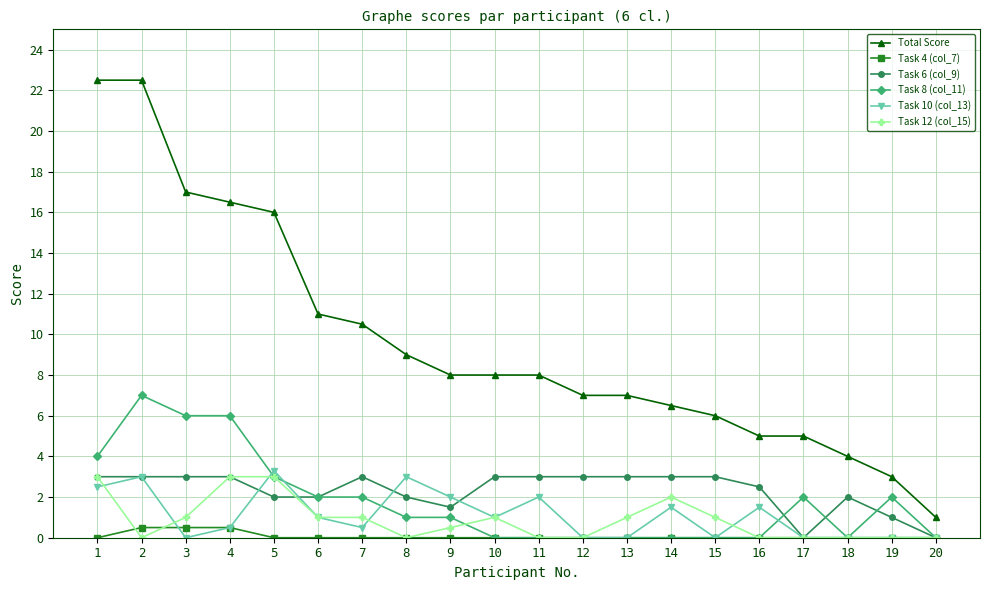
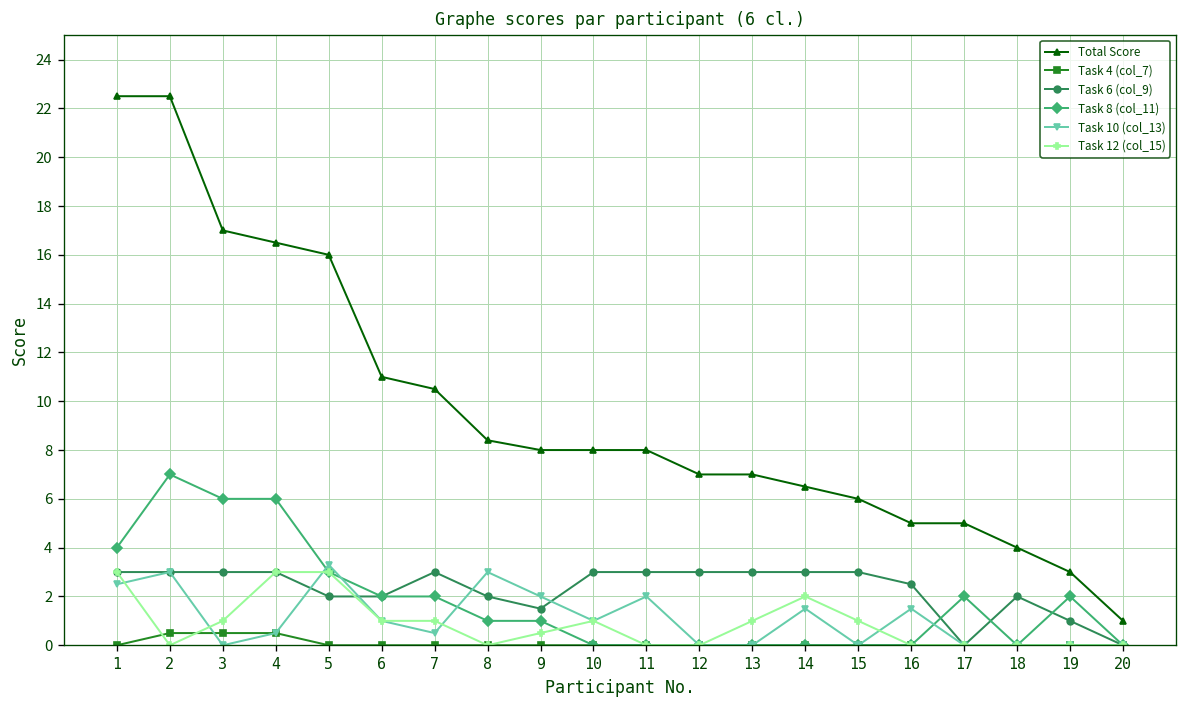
  {
    "Total Score": {
      "1": 22.5,
      "2": 22.5,
      "3": 17.0,
      "4": 16.5,
      "5": 16.0,
      "6": 11.0,
      "7": 10.5,
-     "8": 9.0,
+     "8": 8.4,
      "9": 8.0,
      "10": 8.0,
      "11": 8.0,
      "12": 7.0,
      "13": 7.0,
      "14": 6.5,
      "15": 6.0,
      "16": 5.0,
      "17": 5.0,
      "18": 4.0,
      "19": 3.0,
      "20": 1.0
    },
    "Task 10 (col_13)": {
      "1": 2.5,
      "3": 0.0,
      "5": 3.3,
      "7": 0.5,
      "8": 3.0,
      "9": 2.0,
      "11": 2.0,
      "14": 1.5,
      "16": 1.5
    },
    "Task 12 (col_15)": {
      "2": 0.0,
      "3": 1.0,
      "7": 1.0,
      "9": 0.5,
      "13": 1.0,
      "14": 2.0,
      "15": 1.0
    }
  }
